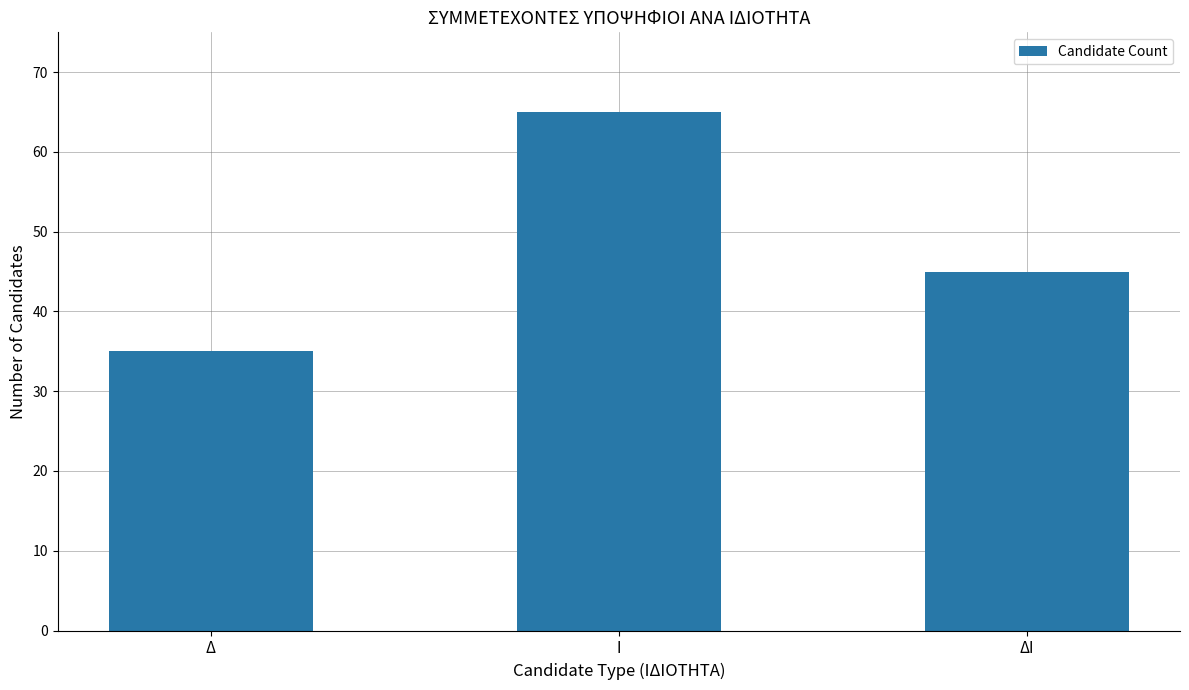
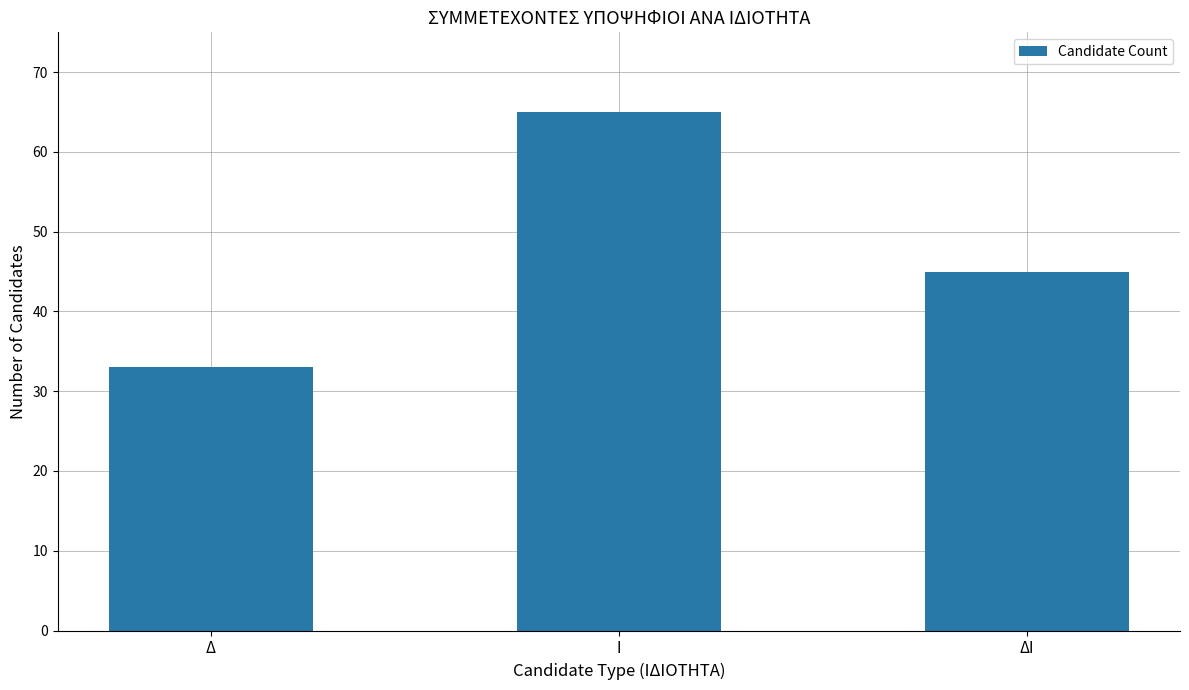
  {
-   "Δ": 35,
+   "Δ": 33,
    "Ι": 65,
    "ΔΙ": 45
  }
